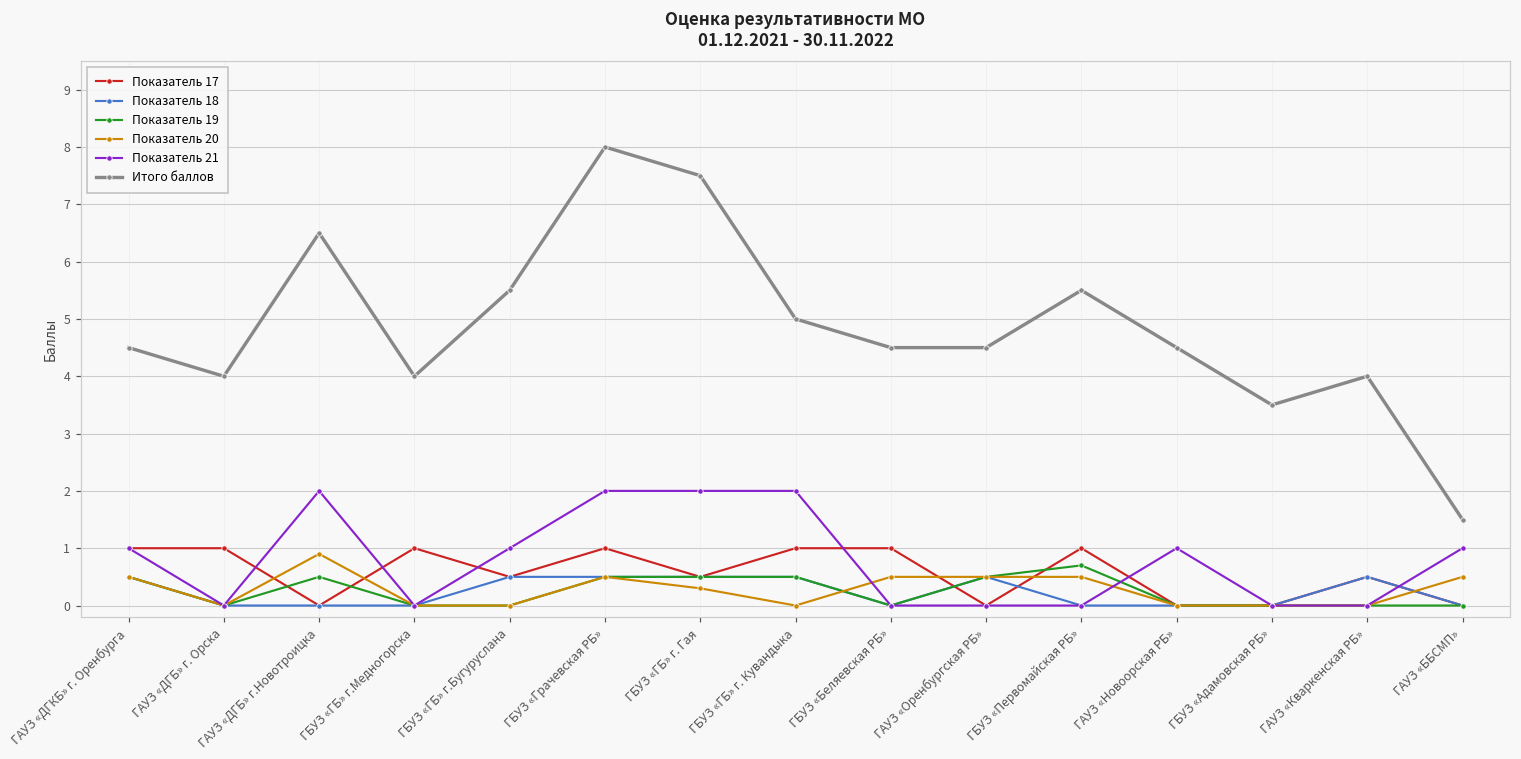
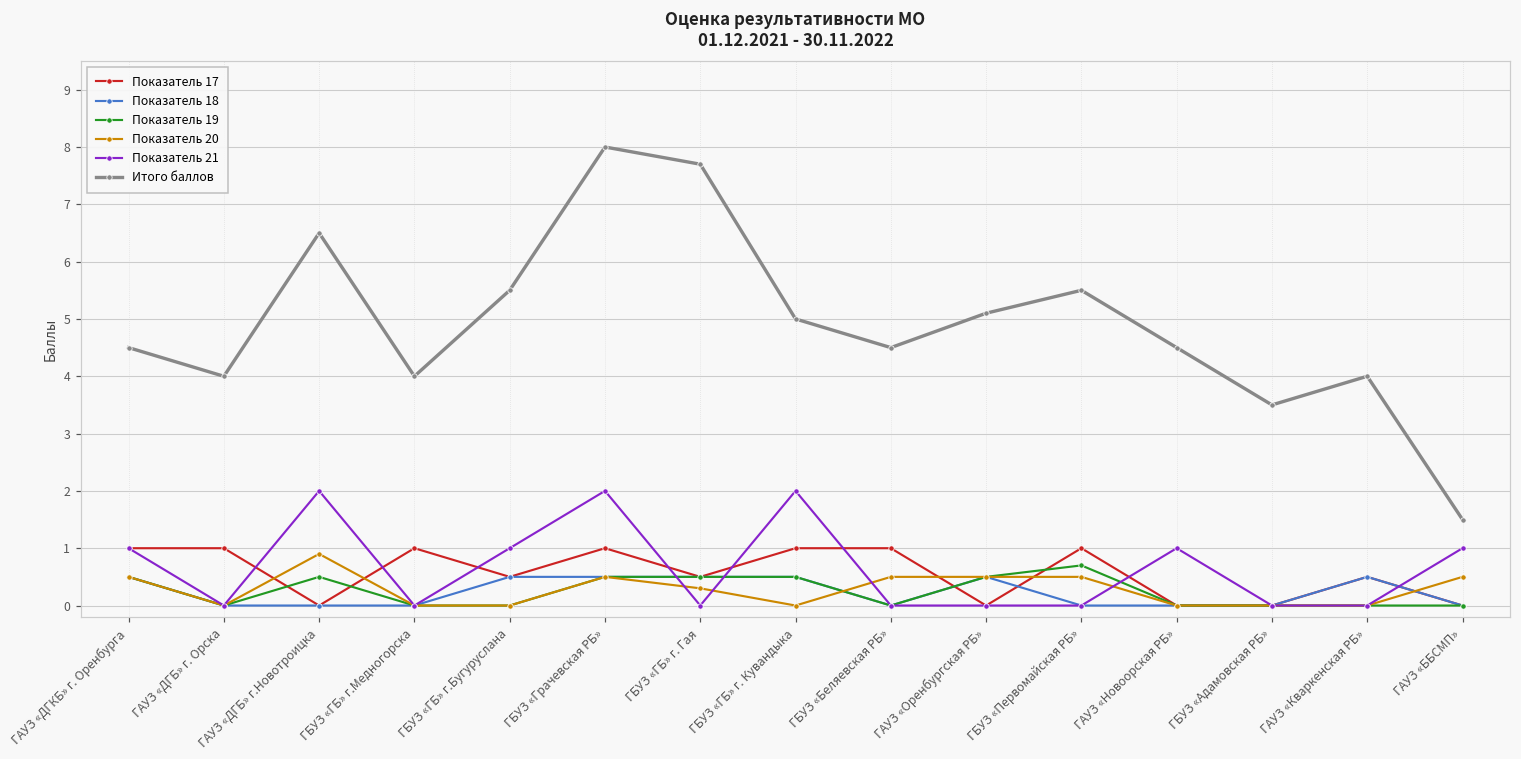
  {
    "Показатель 17": {
      "ГАУЗ «ДГБ» г. Орска": 1.0,
      "ГБУЗ «ГБ» г.Медногорска": 1.0,
      "ГБУЗ «Грачевская РБ»": 1.0,
      "ГБУЗ «ГБ» г. Кувандыка": 1.0,
      "ГБУЗ «Беляевская РБ»": 1.0,
      "ГБУЗ «Первомайская РБ»": 1.0
    },
    "Показатель 19": {
      "ГАУЗ «ДГБ» г.Новотроицка": 0.5,
      "ГБУЗ «Первомайская РБ»": 0.7
    },
    "Показатель 20": {
      "ГАУЗ «ДГБ» г.Новотроицка": 0.9,
      "ГБУЗ «ГБ» г. Гая": 0.3,
      "ГБУЗ «ГБ» г. Кувандыка": 0.0,
      "ГБУЗ «Беляевская РБ»": 0.5,
      "ГБУЗ «Первомайская РБ»": 0.5,
      "ГАУЗ «ББСМП»": 0.5
    },
    "Показатель 21": {
      "ГАУЗ «ДГБ» г.Новотроицка": 2,
      "ГБУЗ «ГБ» г.Бугуруслана": 1,
      "ГБУЗ «Грачевская РБ»": 2,
-     "ГБУЗ «ГБ» г. Гая": 2,
+     "ГБУЗ «ГБ» г. Гая": 0,
      "ГБУЗ «ГБ» г. Кувандыка": 2,
      "ГАУЗ «Новоорская РБ»": 1,
      "ГАУЗ «ББСМП»": 1
    },
    "Итого баллов": {
      "ГАУЗ «ДГКБ» г. Оренбурга": 4.5,
      "ГАУЗ «ДГБ» г. Орска": 4.0,
      "ГАУЗ «ДГБ» г.Новотроицка": 6.5,
      "ГБУЗ «ГБ» г.Медногорска": 4.0,
      "ГБУЗ «ГБ» г.Бугуруслана": 5.5,
      "ГБУЗ «Грачевская РБ»": 8.0,
-     "ГБУЗ «ГБ» г. Гая": 7.5,
+     "ГБУЗ «ГБ» г. Гая": 7.7,
      "ГБУЗ «ГБ» г. Кувандыка": 5.0,
      "ГБУЗ «Беляевская РБ»": 4.5,
-     "ГАУЗ «Оренбургская РБ»": 4.5,
+     "ГАУЗ «Оренбургская РБ»": 5.1,
      "ГБУЗ «Первомайская РБ»": 5.5,
      "ГАУЗ «Новоорская РБ»": 4.5,
      "ГБУЗ «Адамовская РБ»": 3.5,
      "ГАУЗ «Кваркенская РБ»": 4.0,
      "ГАУЗ «ББСМП»": 1.5
    }
  }
